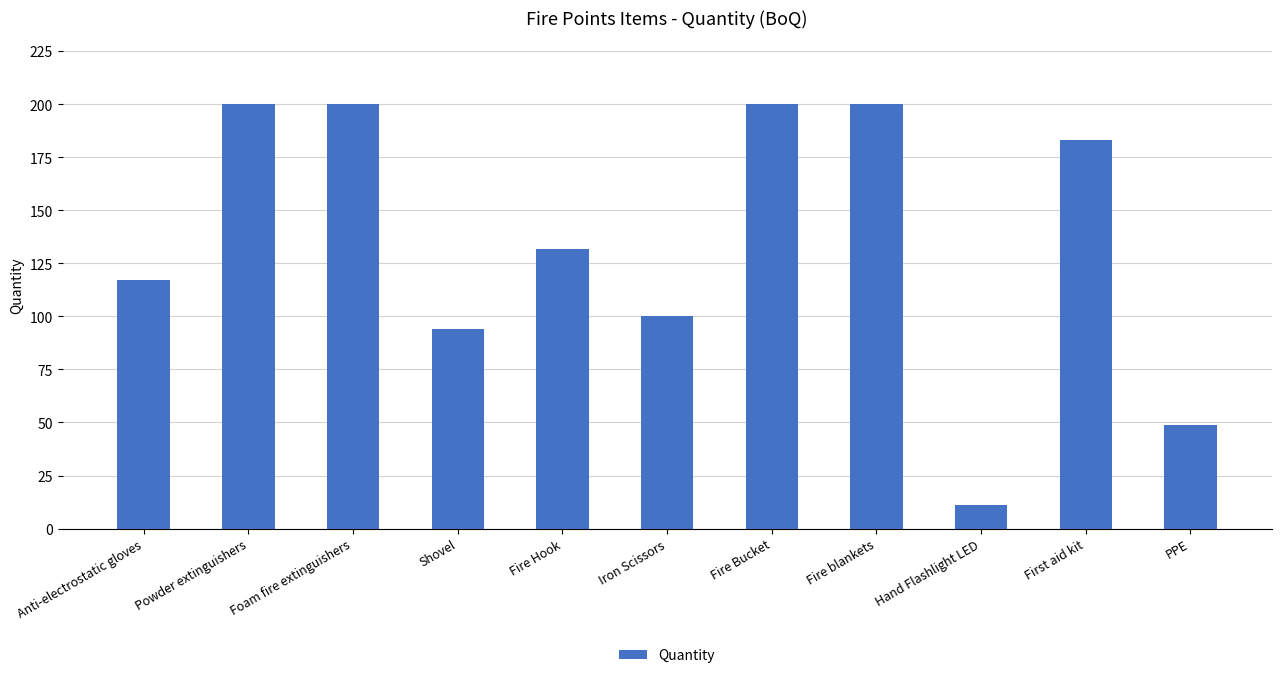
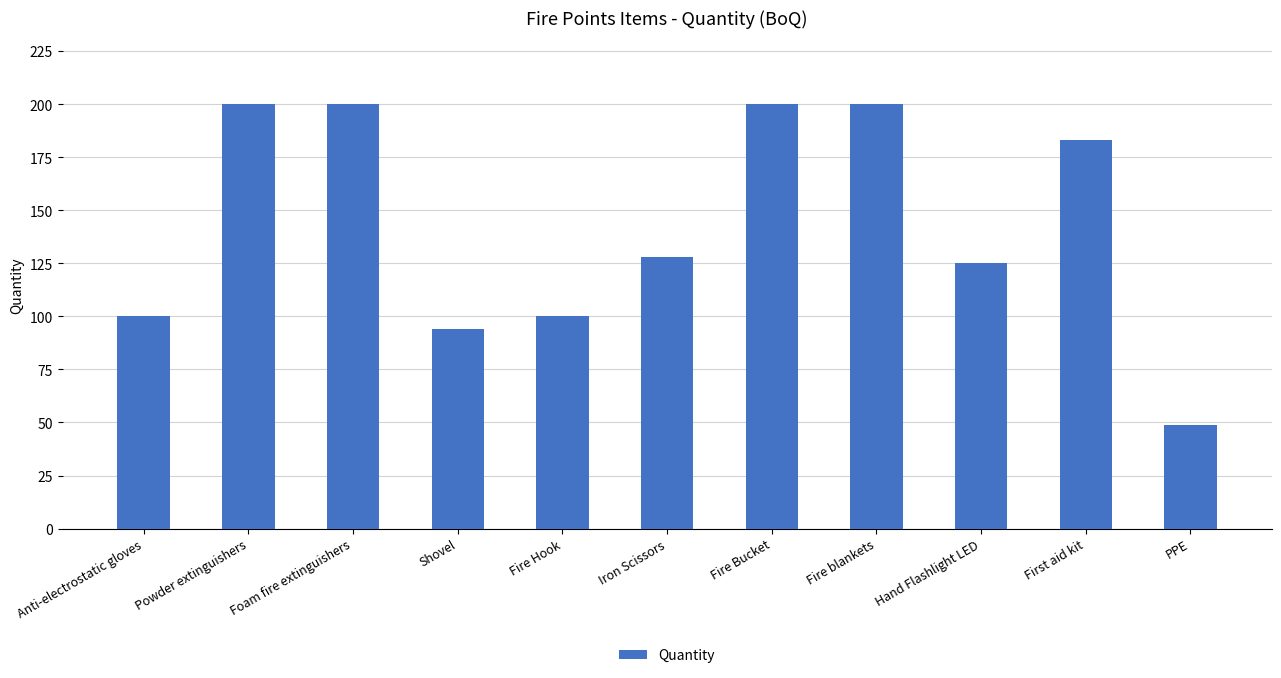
  {
-   "Anti-electrostatic gloves": 117,
+   "Anti-electrostatic gloves": 100,
    "Powder extinguishers": 200,
    "Foam fire extinguishers": 200,
    "Shovel": 94,
-   "Fire Hook": 132,
-   "Iron Scissors": 100,
+   "Fire Hook": 100,
+   "Iron Scissors": 128,
    "Fire Bucket": 200,
    "Fire blankets": 200,
-   "Hand Flashlight LED": 11,
+   "Hand Flashlight LED": 125,
    "First aid kit": 183,
    "PPE": 49
  }
